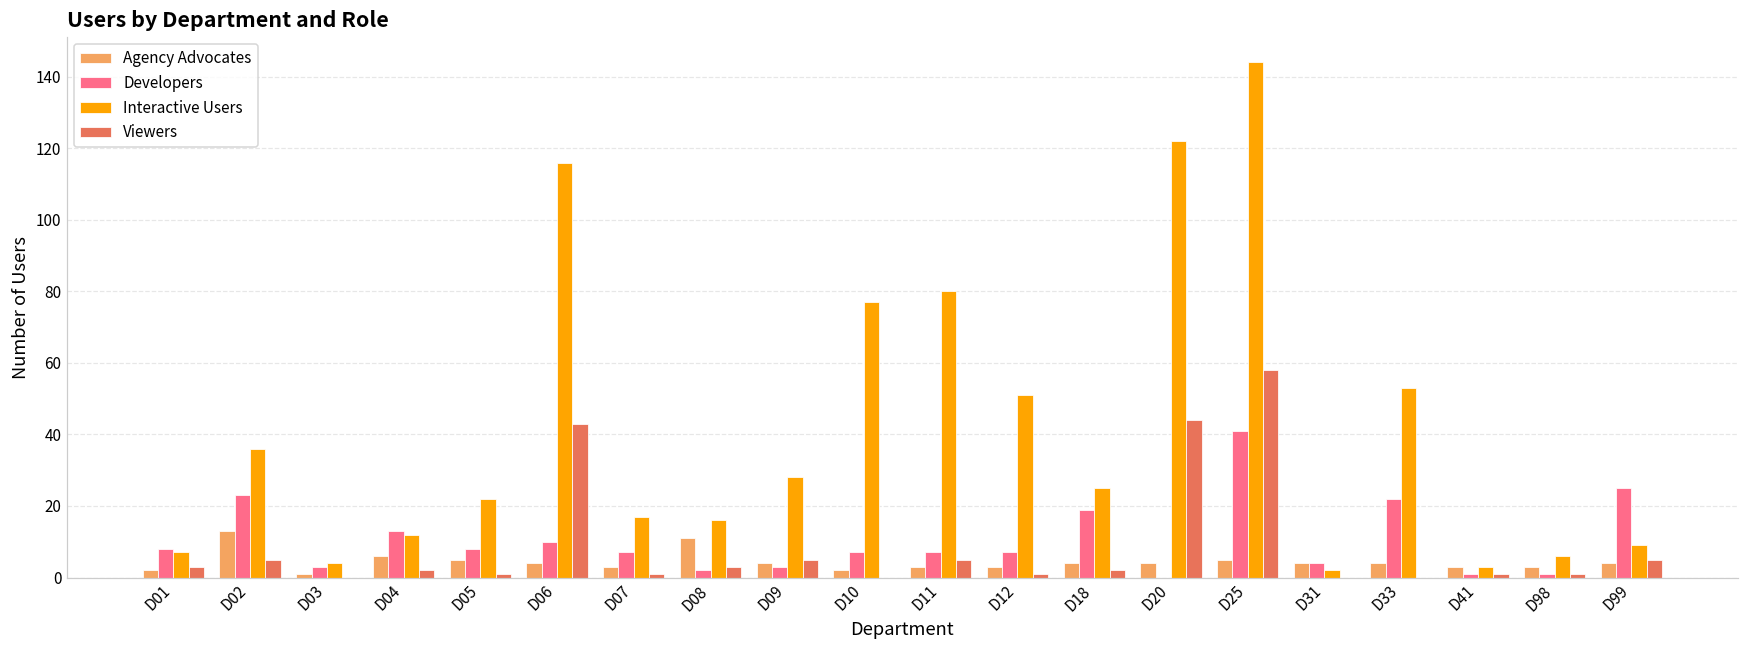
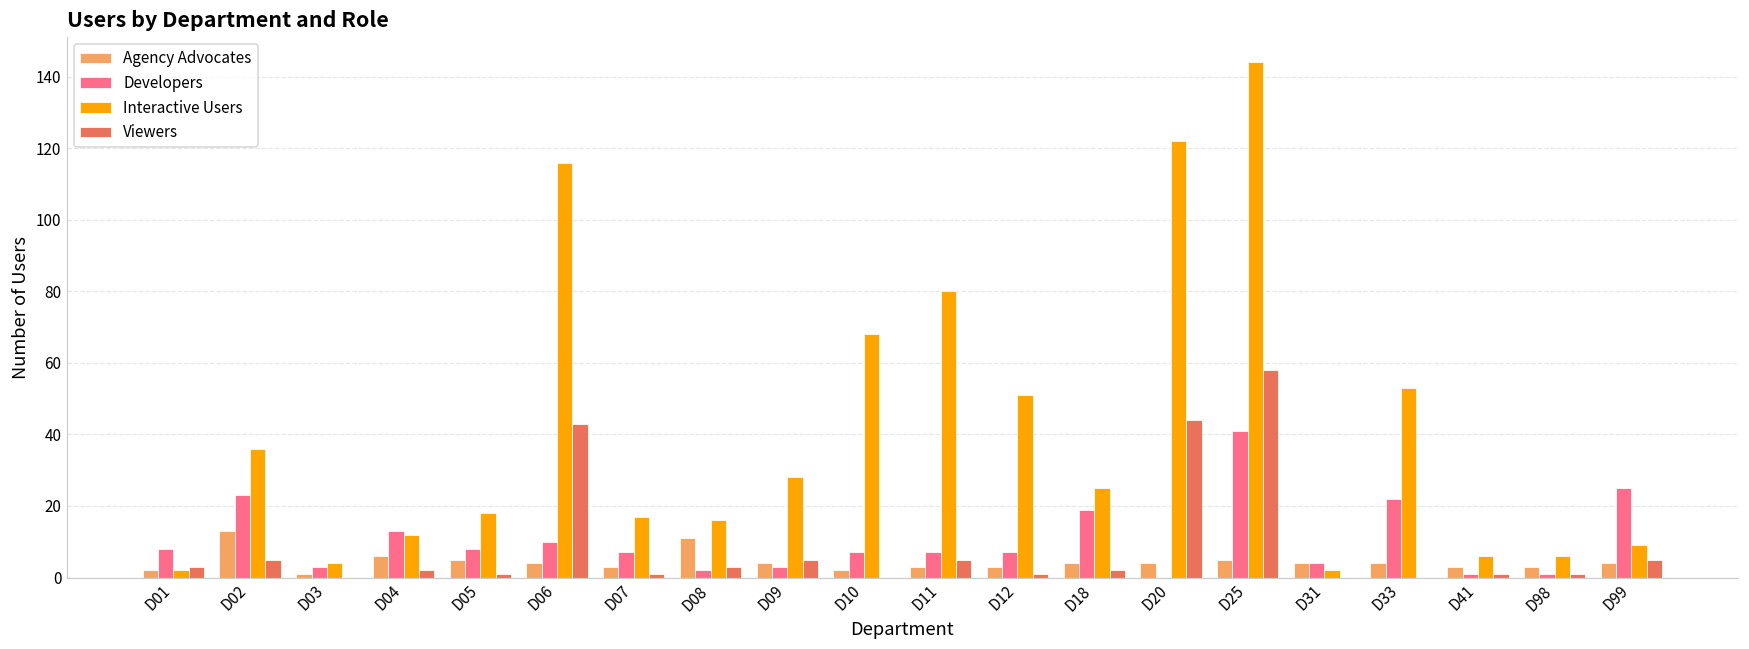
  {
    "Interactive Users": {
-     "D01": 7,
+     "D01": 2,
      "D02": 36,
      "D03": 4,
      "D04": 12,
-     "D05": 22,
+     "D05": 18,
      "D06": 116,
      "D07": 17,
      "D08": 16,
      "D09": 28,
-     "D10": 77,
+     "D10": 68,
      "D11": 80,
      "D12": 51,
      "D18": 25,
      "D20": 122,
      "D25": 144,
      "D31": 2,
      "D33": 53,
-     "D41": 3,
+     "D41": 6,
      "D98": 6,
      "D99": 9
    }
  }
